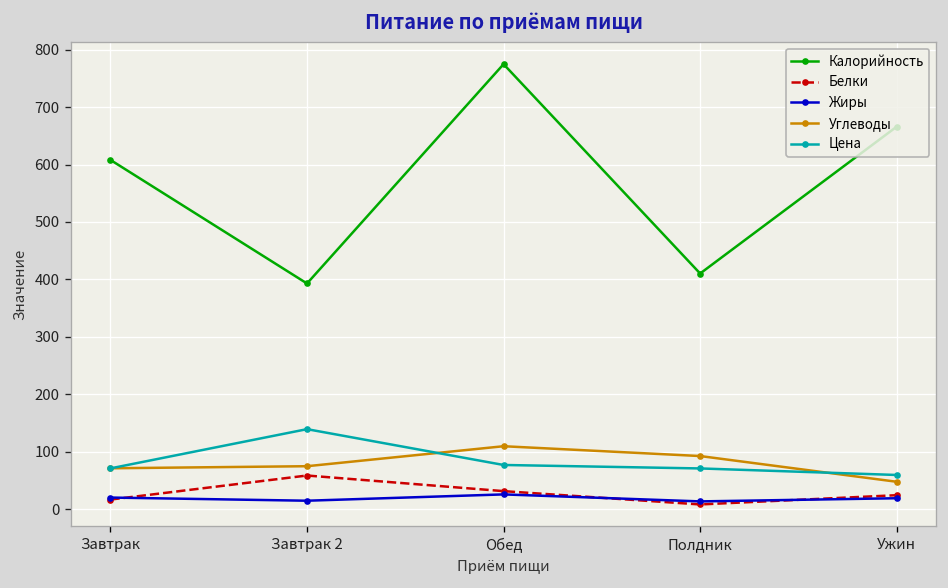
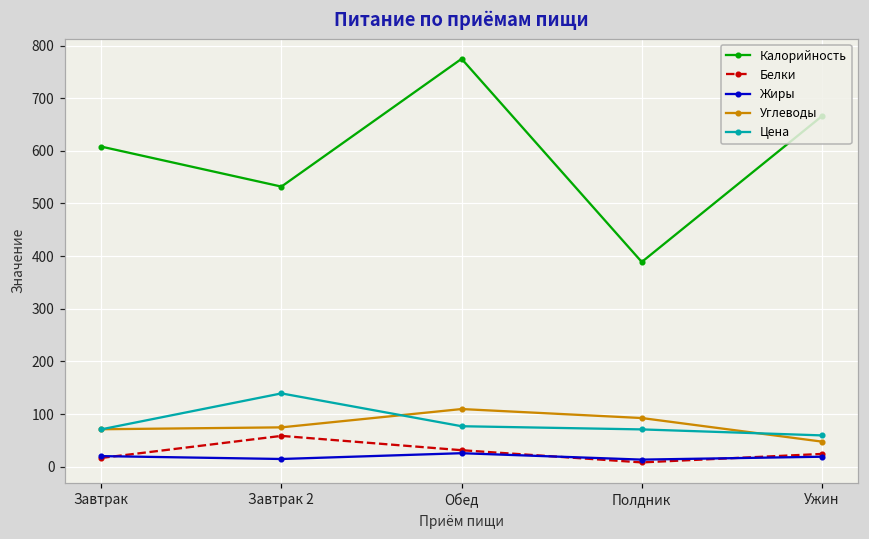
  {
    "Калорийность": {
      "Завтрак": 610,
-     "Завтрак 2": 390,
+     "Завтрак 2": 530,
      "Обед": 770,
-     "Полдник": 410
+     "Полдник": 390
    },
    "Белки": {
      "Завтрак 2": 60,
      "Обед": 30,
      "Полдник": 10
    },
    "Жиры": {
      "Завтрак 2": 10,
      "Обед": 30,
      "Полдник": 10
    },
    "Углеводы": {
      "Завтрак 2": 70,
      "Обед": 110,
      "Полдник": 90,
      "Ужин": 50
    },
    "Цена": {
      "Завтрак 2": 140,
      "Обед": 80,
      "Полдник": 70,
      "Ужин": 60
    }
  }
